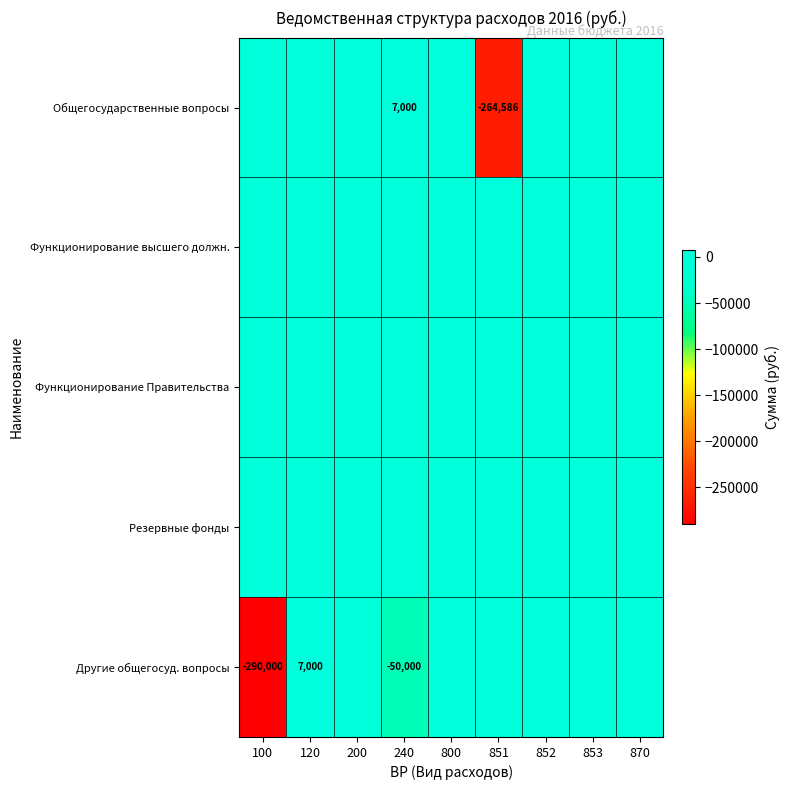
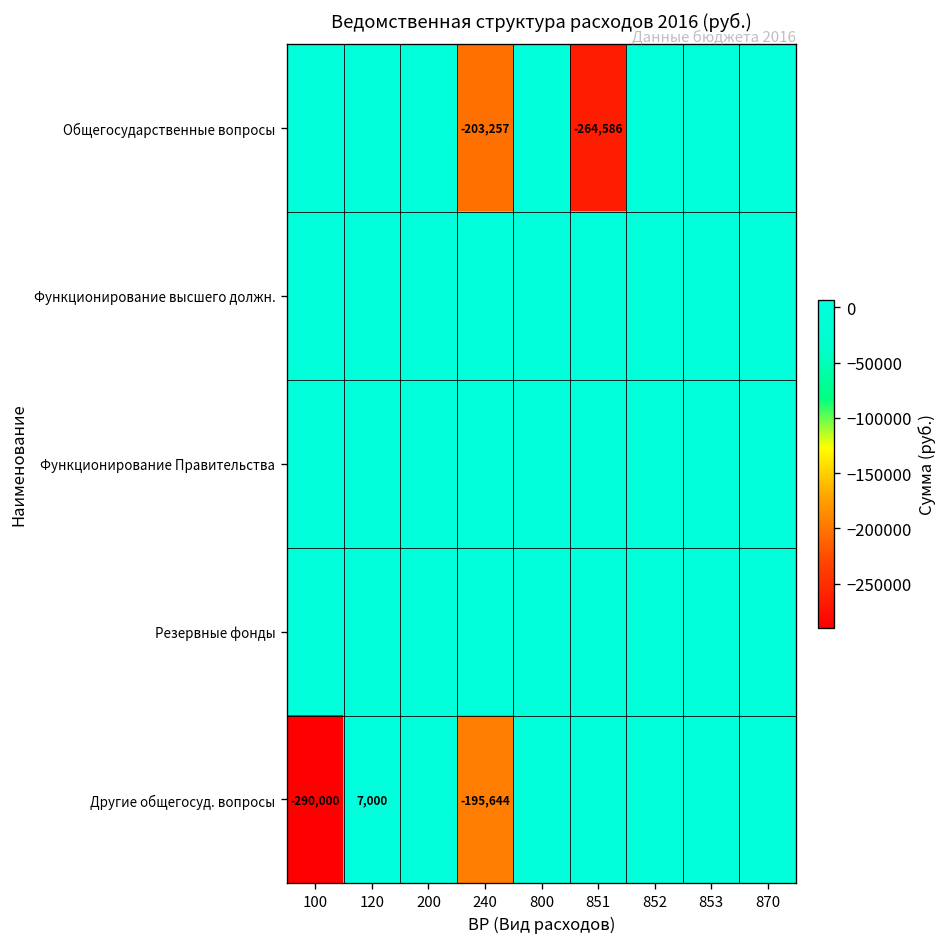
  {
    "Общегосударственные вопросы": {
-     "240": "7,000",
+     "240": "-203,257",
      "851": "-264,586"
    },
    "Другие общегосуд. вопросы": {
      "100": "-290,000",
      "120": "7,000",
-     "240": "-50,000"
+     "240": "-195,644"
    }
  }
